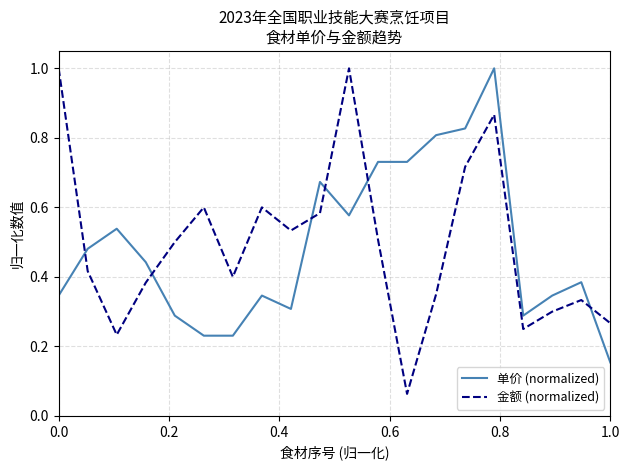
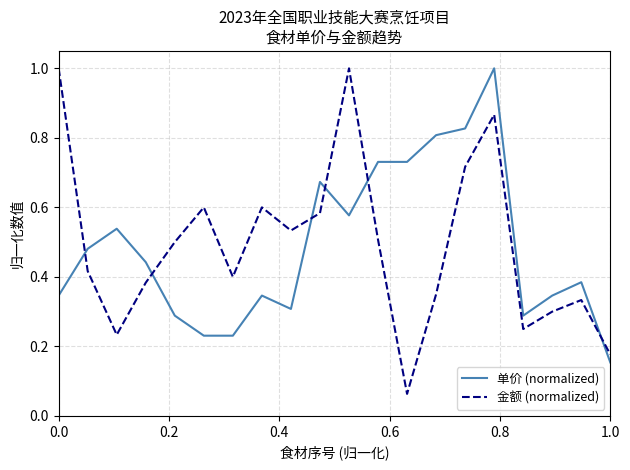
  {
    "单价 (normalized)": {
      "0.0": 0.35,
      "1.0": 0.15
    },
    "金额 (normalized)": {
      "0.0": 1.00,
-     "1.0": 0.27
+     "1.0": 0.18
    }
  }
